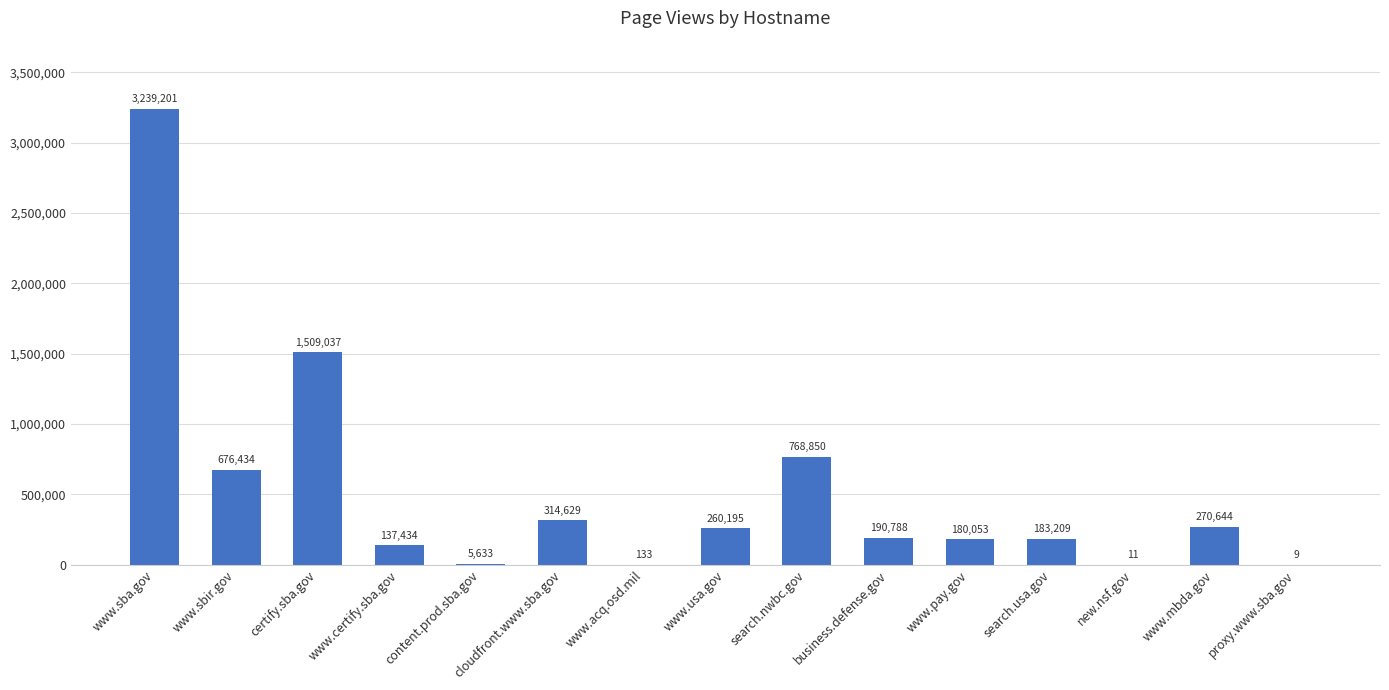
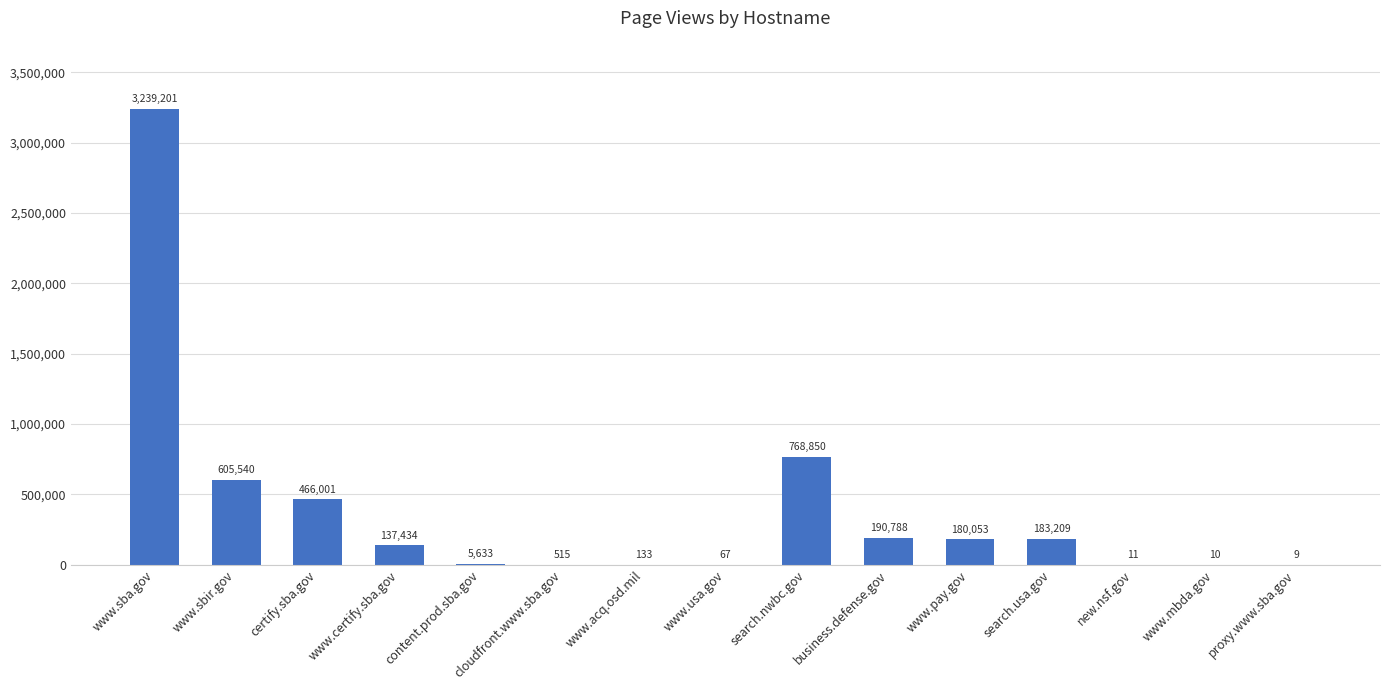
  {
    "www.sba.gov": "3,239,201",
-   "www.sbir.gov": "676,434",
-   "certify.sba.gov": "1,509,037",
+   "www.sbir.gov": "605,540",
+   "certify.sba.gov": "466,001",
    "www.certify.sba.gov": "137,434",
    "content.prod.sba.gov": "5,633",
-   "cloudfront.www.sba.gov": "314,629",
+   "cloudfront.www.sba.gov": "515",
    "www.acq.osd.mil": "133",
-   "www.usa.gov": "260,195",
+   "www.usa.gov": "67",
    "search.nwbc.gov": "768,850",
    "business.defense.gov": "190,788",
    "www.pay.gov": "180,053",
    "search.usa.gov": "183,209",
    "new.nsf.gov": "11",
-   "www.mbda.gov": "270,644",
+   "www.mbda.gov": "10",
    "proxy.www.sba.gov": "9"
  }
